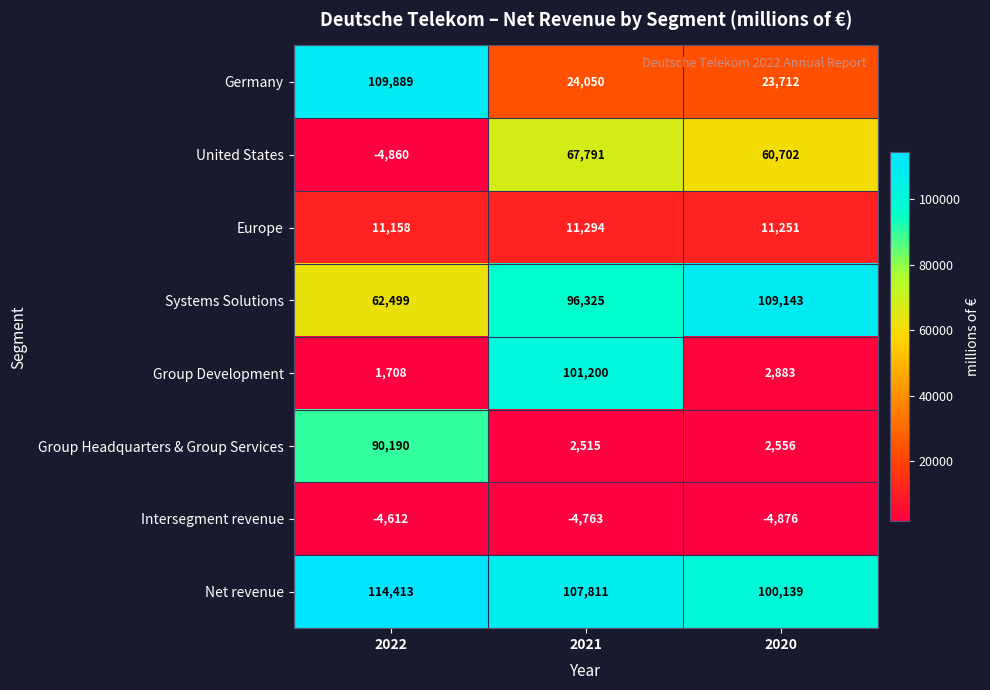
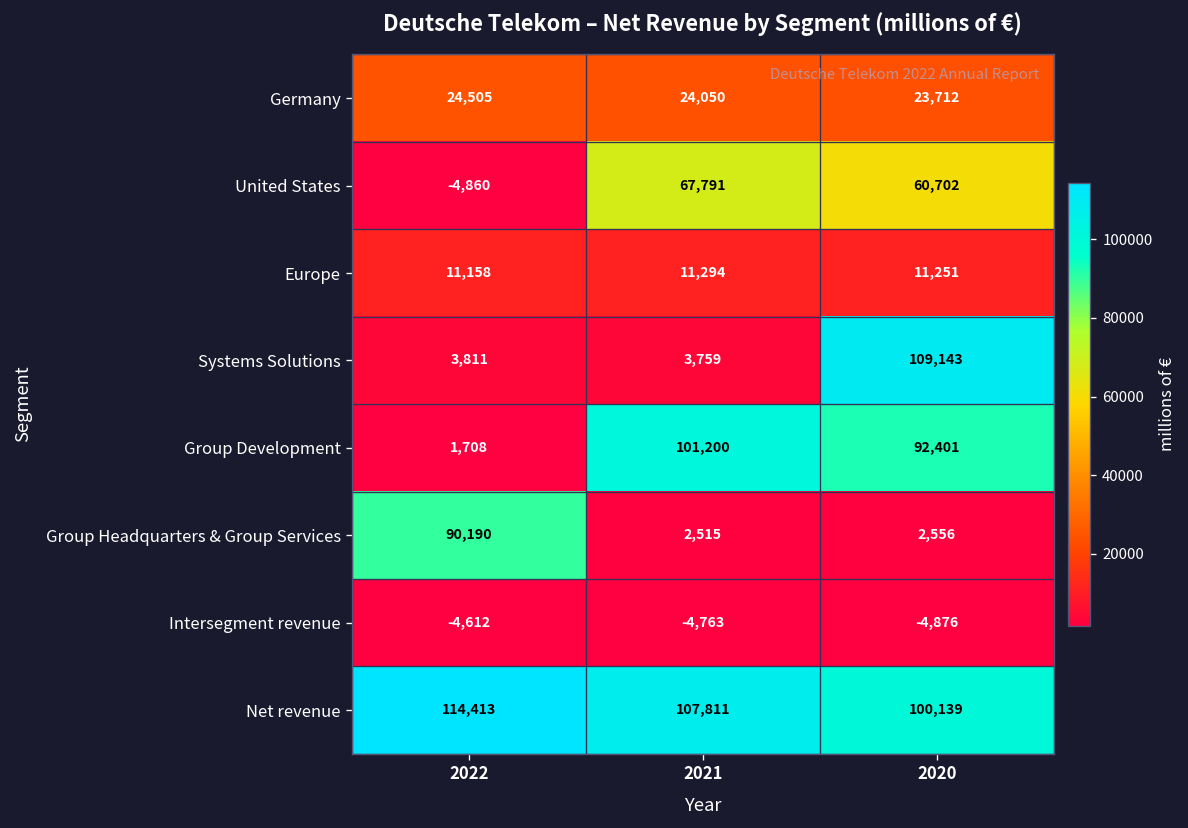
  {
    "Germany": {
-     "2022": "109,889",
+     "2022": "24,505",
      "2021": "24,050"
    },
    "United States": {
      "2022": "-4,860",
      "2021": "67,791",
      "2020": "60,702"
    },
    "Europe": {
      "2022": "11,158",
      "2021": "11,294",
      "2020": "11,251"
    },
    "Systems Solutions": {
-     "2022": "62,499",
-     "2021": "96,325",
+     "2022": "3,811",
+     "2021": "3,759",
      "2020": "109,143"
    },
    "Group Development": {
      "2022": "1,708",
      "2021": "101,200",
-     "2020": "2,883"
+     "2020": "92,401"
    },
    "Group Headquarters & Group Services": {
      "2022": "90,190",
      "2021": "2,515",
      "2020": "2,556"
    },
    "Intersegment revenue": {
      "2022": "-4,612",
      "2021": "-4,763",
      "2020": "-4,876"
    },
    "Net revenue": {
      "2022": "114,413",
      "2021": "107,811",
      "2020": "100,139"
    }
  }
